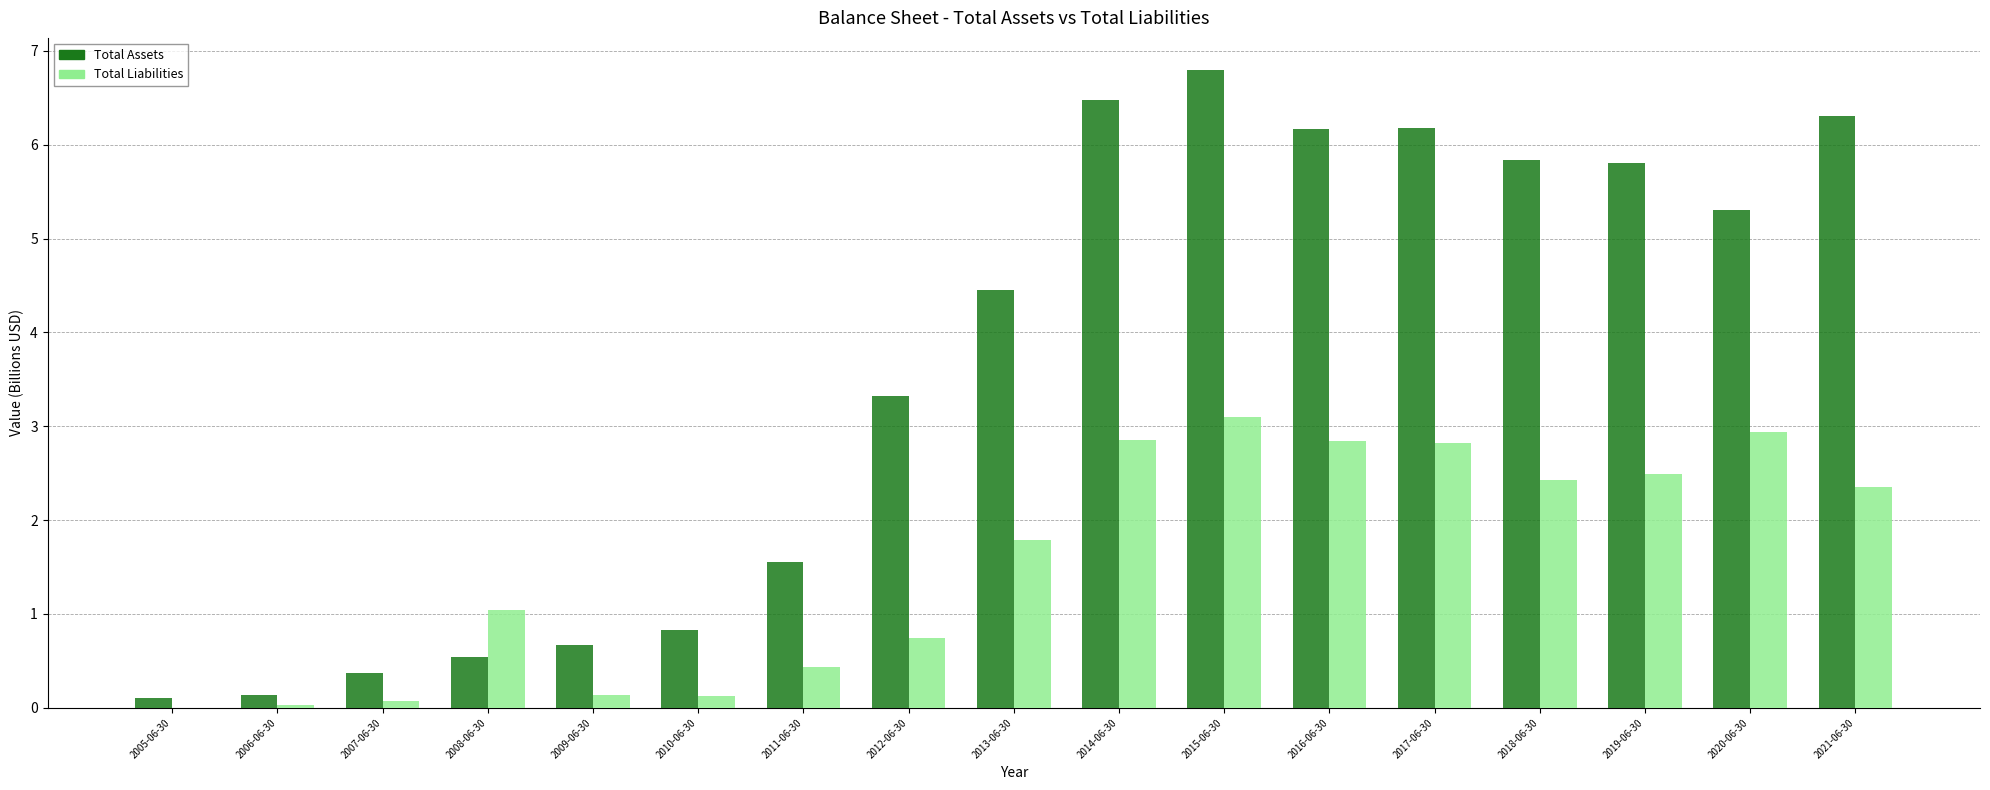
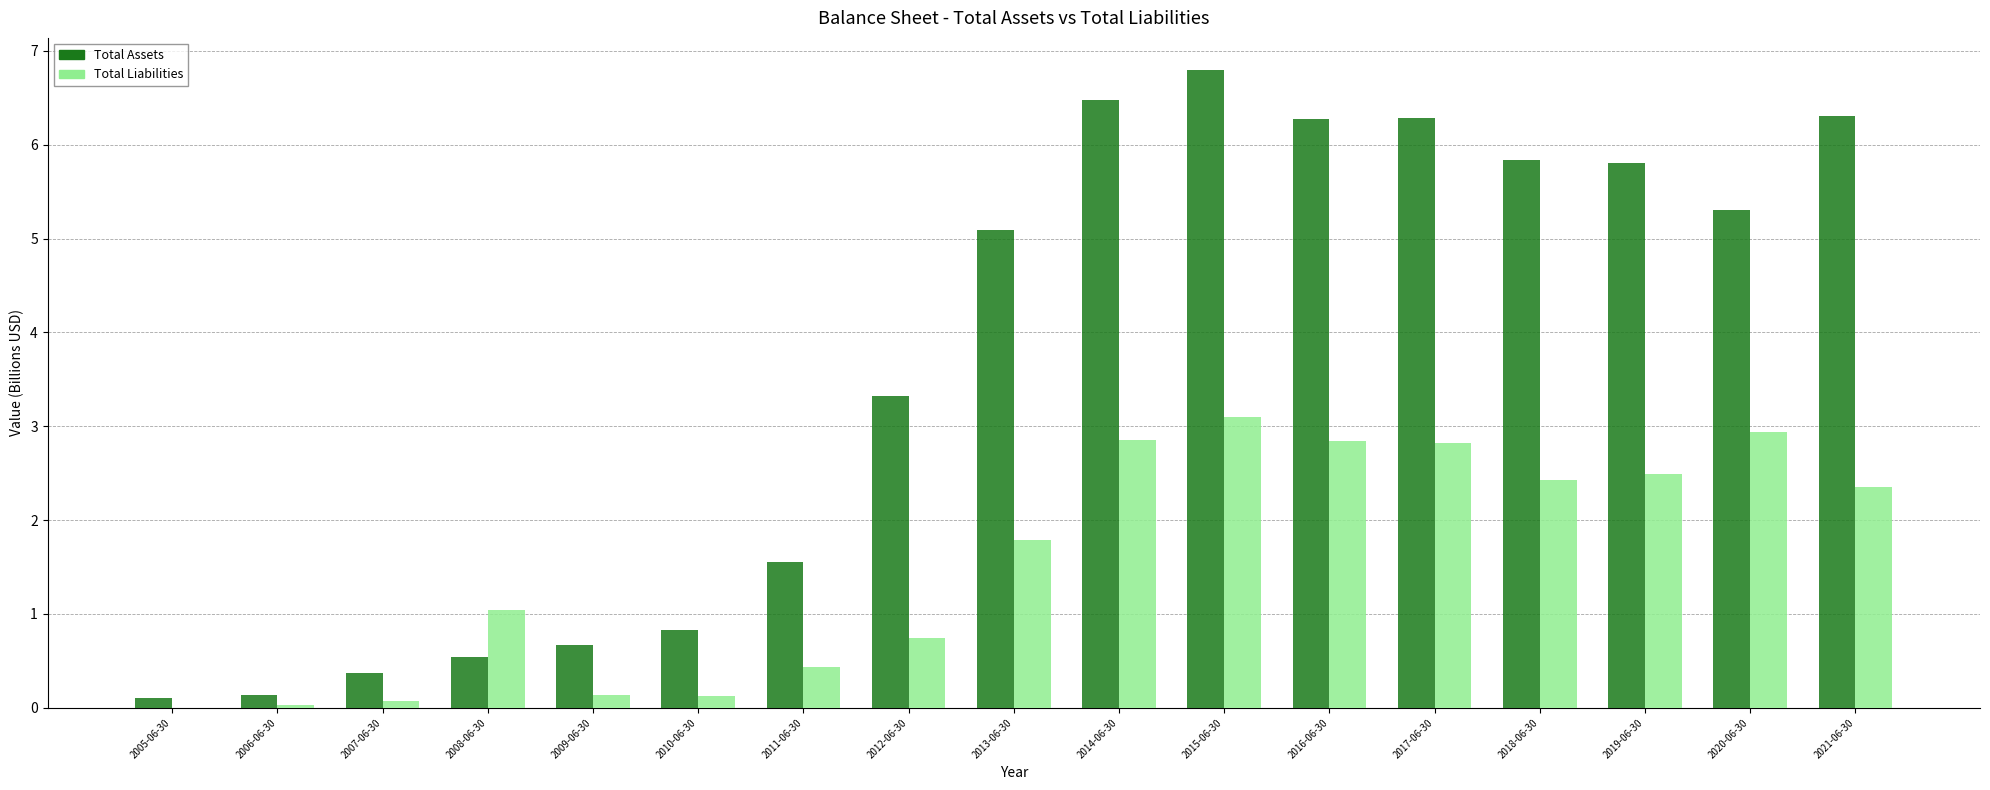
  {
    "Total Assets": {
      "2005-06-30": 0.1,
      "2006-06-30": 0.1,
      "2007-06-30": 0.4,
      "2008-06-30": 0.5,
      "2009-06-30": 0.7,
      "2010-06-30": 0.8,
      "2011-06-30": 1.5,
      "2012-06-30": 3.3,
-     "2013-06-30": 4.4,
+     "2013-06-30": 5.1,
      "2014-06-30": 6.5,
      "2015-06-30": 6.8,
-     "2016-06-30": 6.2,
-     "2017-06-30": 6.2,
+     "2016-06-30": 6.3,
+     "2017-06-30": 6.3,
      "2018-06-30": 5.8,
      "2019-06-30": 5.8,
      "2020-06-30": 5.3,
      "2021-06-30": 6.3
    },
    "Total Liabilities": {
      "2006-06-30": 0.0,
      "2007-06-30": 0.1,
      "2008-06-30": 1.0,
      "2009-06-30": 0.1,
      "2010-06-30": 0.1,
      "2011-06-30": 0.4,
      "2012-06-30": 0.7,
      "2013-06-30": 1.8,
      "2014-06-30": 2.9,
      "2015-06-30": 3.1,
      "2016-06-30": 2.8,
      "2017-06-30": 2.8,
      "2018-06-30": 2.4,
      "2019-06-30": 2.5,
      "2020-06-30": 2.9,
      "2021-06-30": 2.4
    }
  }
